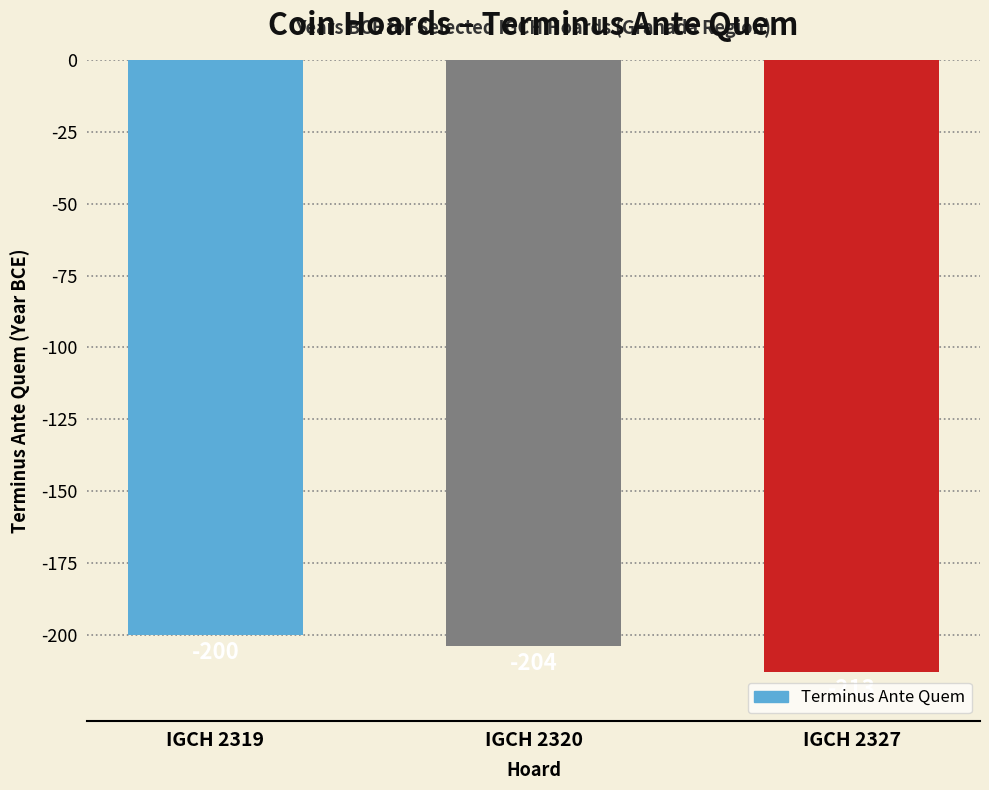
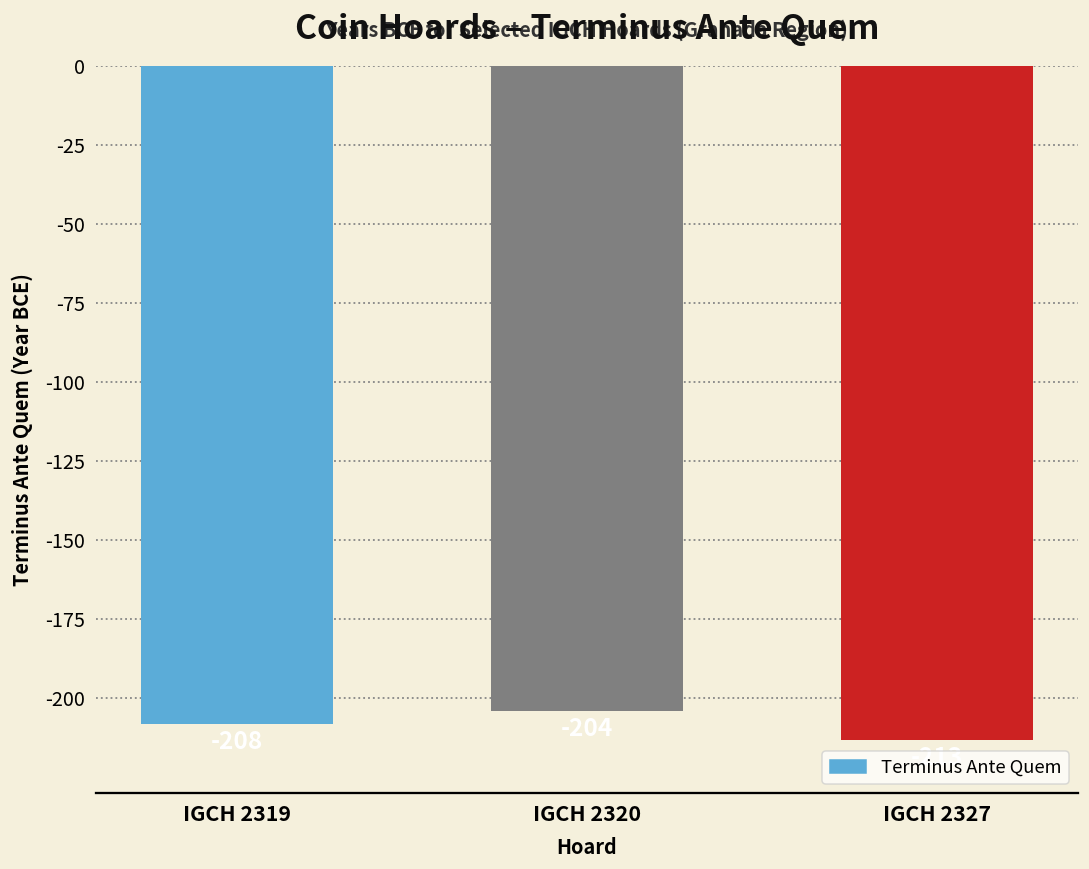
  {
-   "IGCH 2319": -200,
+   "IGCH 2319": -208,
    "IGCH 2320": -204,
    "IGCH 2327": -213
  }
